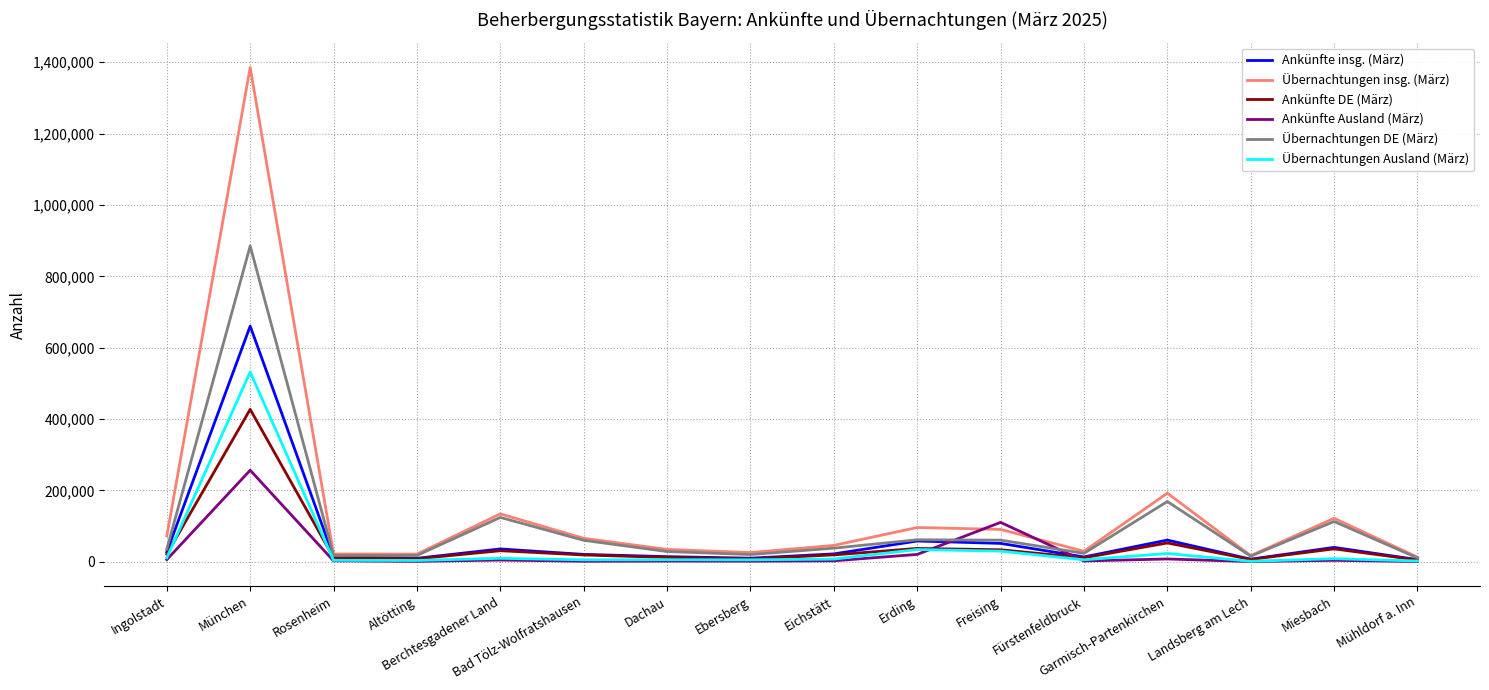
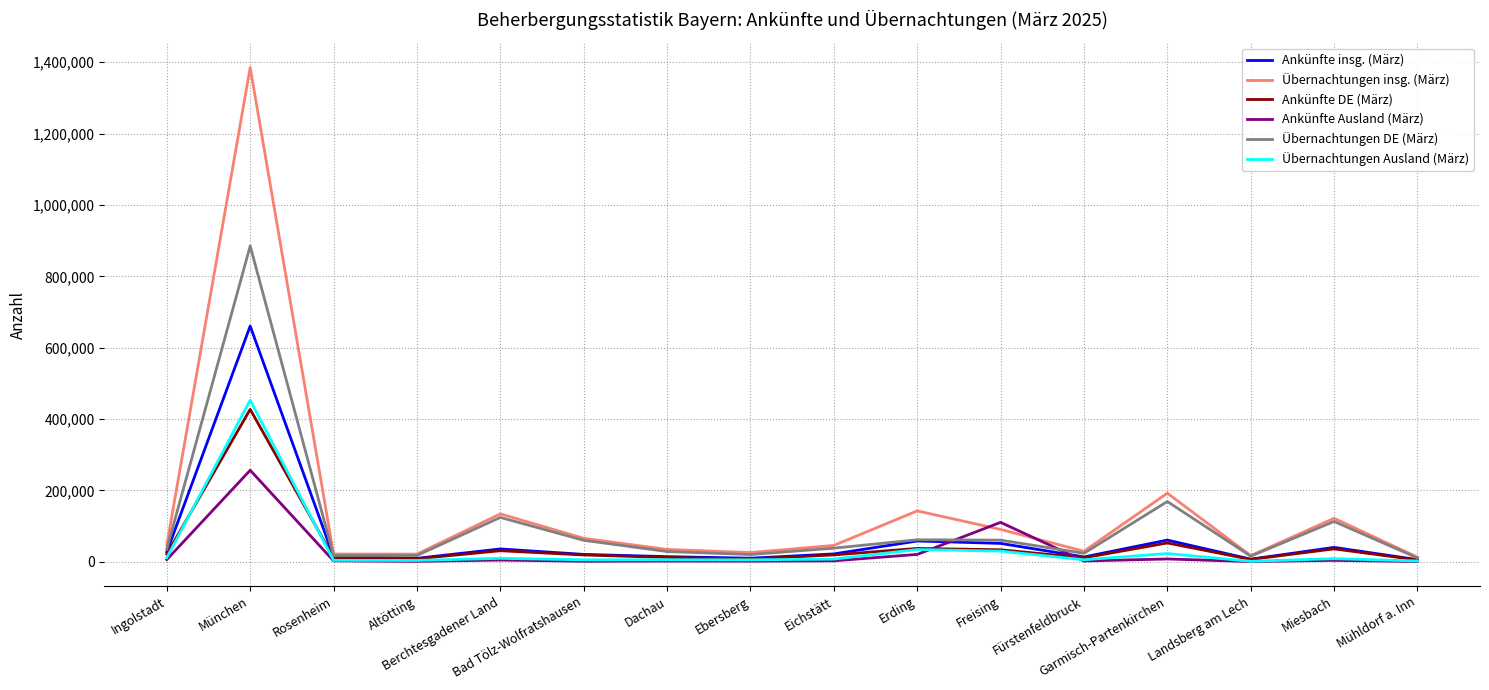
  {
    "Ankünfte insg. (März)": {
      "München": "660,000",
      "Freising": "50,000",
      "Garmisch-Partenkirchen": "60,000"
    },
    "Übernachtungen insg. (März)": {
-     "Ingolstadt": "70,000",
+     "Ingolstadt": "50,000",
      "München": "1,390,000",
      "Berchtesgadener Land": "130,000",
      "Eichstätt": "50,000",
-     "Erding": "100,000",
+     "Erding": "140,000",
      "Freising": "90,000",
      "Garmisch-Partenkirchen": "190,000",
      "Miesbach": "120,000"
    },
    "Ankünfte DE (März)": {
      "München": "430,000",
      "Garmisch-Partenkirchen": "50,000"
    },
    "Ankünfte Ausland (März)": {
      "München": "260,000",
      "Erding": "20,000",
      "Freising": "110,000",
      "Garmisch-Partenkirchen": "10,000"
    },
    "Übernachtungen DE (März)": {
      "Ingolstadt": "40,000",
      "München": "890,000",
      "Berchtesgadener Land": "120,000",
      "Eichstätt": "40,000",
      "Freising": "60,000",
      "Garmisch-Partenkirchen": "170,000",
      "Miesbach": "110,000"
    },
    "Übernachtungen Ausland (März)": {
-     "München": "530,000",
+     "München": "450,000",
      "Garmisch-Partenkirchen": "20,000"
    }
  }
